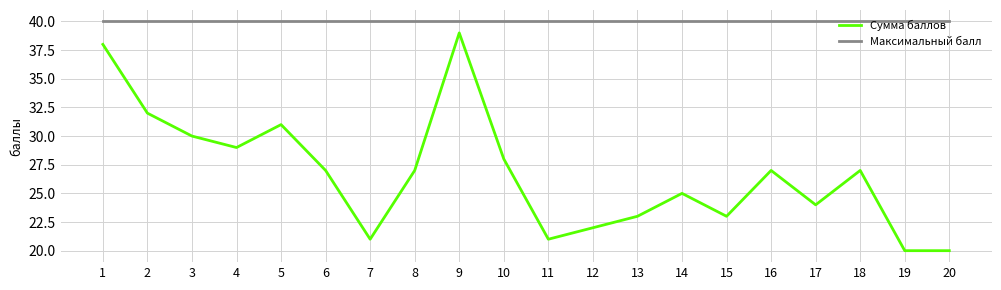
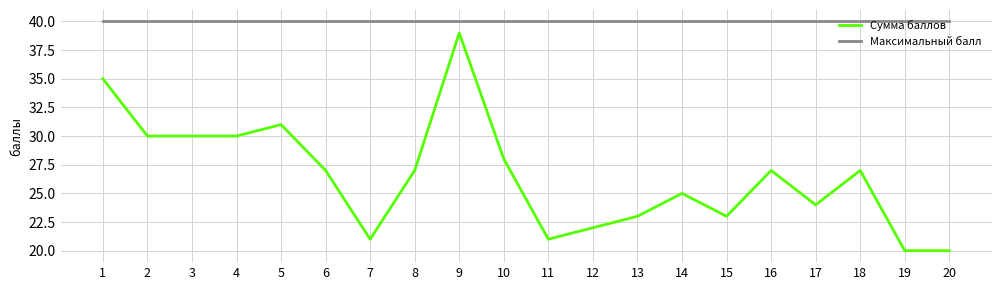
  {
    "Сумма баллов": {
-     "1": 38,
-     "2": 32,
+     "1": 35,
+     "2": 30,
      "3": 30,
-     "4": 29,
+     "4": 30,
      "5": 31,
      "6": 27,
      "7": 21,
      "8": 27,
      "9": 39,
      "10": 28,
      "11": 21,
      "12": 22,
      "13": 23,
      "14": 25,
      "15": 23,
      "16": 27,
      "17": 24,
      "18": 27,
      "19": 20,
      "20": 20
    },
    "Максимальный балл": {
      "1": 40,
      "2": 40,
      "3": 40,
      "4": 40,
      "5": 40,
      "6": 40,
      "7": 40,
      "8": 40,
      "9": 40,
      "10": 40,
      "11": 40,
      "12": 40,
      "13": 40,
      "14": 40,
      "15": 40,
      "16": 40,
      "17": 40,
      "18": 40,
      "19": 40,
      "20": 40
    }
  }
